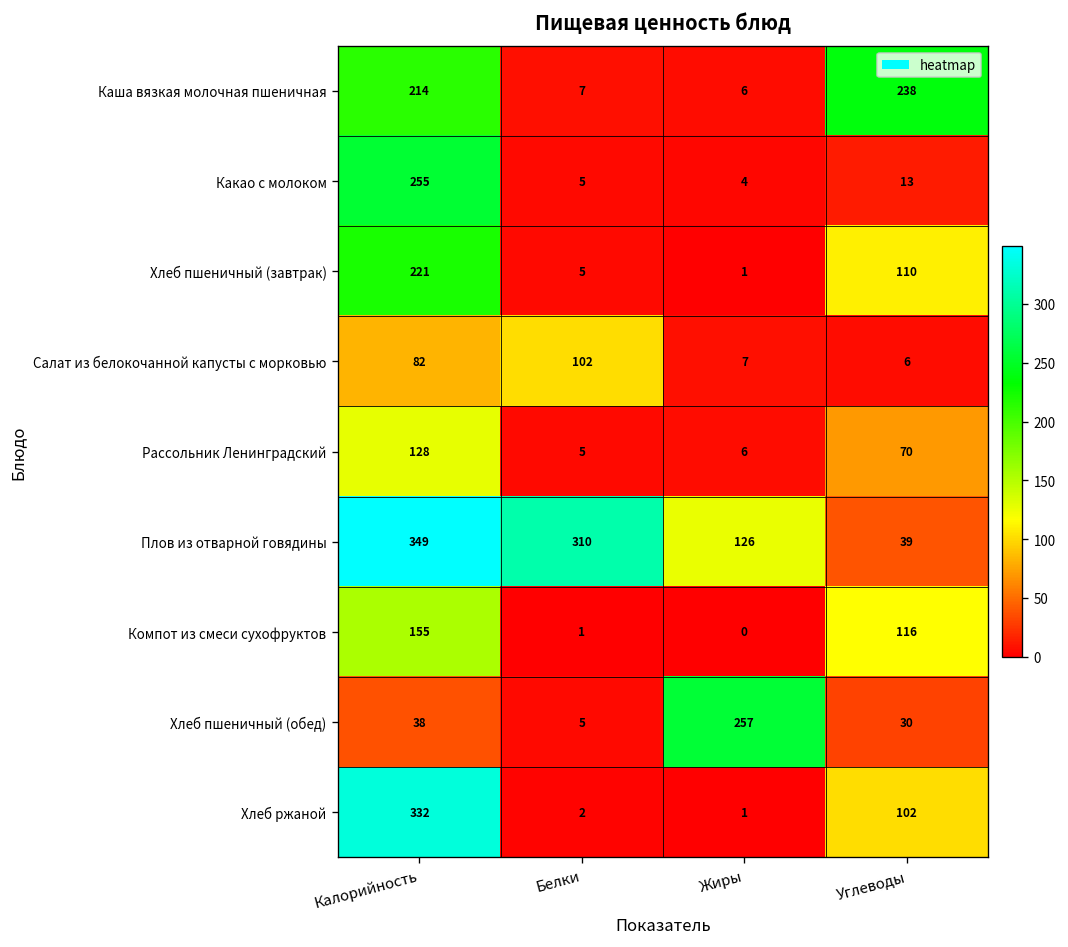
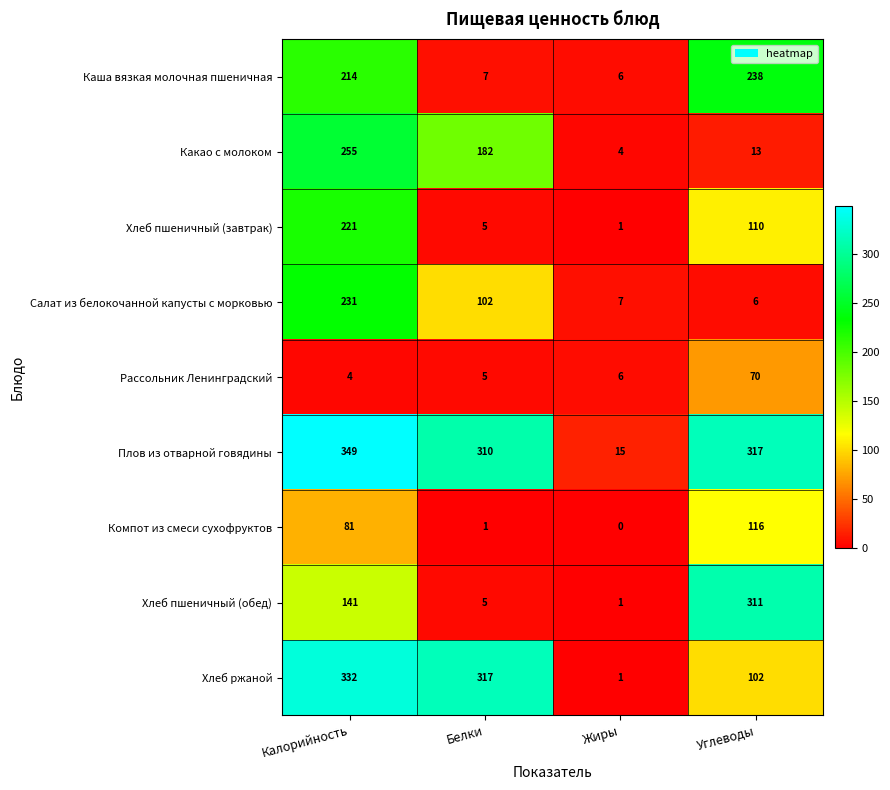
  {
    "Каша вязкая молочная пшеничная": {
      "Калорийность": 214,
      "Белки": 7,
      "Жиры": 6,
      "Углеводы": 238
    },
    "Какао с молоком": {
      "Калорийность": 255,
-     "Белки": 5,
+     "Белки": 182,
      "Жиры": 4,
      "Углеводы": 13
    },
    "Хлеб пшеничный (завтрак)": {
      "Калорийность": 221,
      "Белки": 5,
      "Жиры": 1,
      "Углеводы": 110
    },
    "Салат из белокочанной капусты с морковью": {
-     "Калорийность": 82,
+     "Калорийность": 231,
      "Белки": 102,
      "Жиры": 7,
      "Углеводы": 6
    },
    "Рассольник Ленинградский": {
-     "Калорийность": 128,
+     "Калорийность": 4,
      "Белки": 5,
      "Жиры": 6,
      "Углеводы": 70
    },
    "Плов из отварной говядины": {
      "Калорийность": 349,
      "Белки": 310,
-     "Жиры": 126,
-     "Углеводы": 39
+     "Жиры": 15,
+     "Углеводы": 317
    },
    "Компот из смеси сухофруктов": {
-     "Калорийность": 155,
+     "Калорийность": 81,
      "Белки": 1,
      "Жиры": 0,
      "Углеводы": 116
    },
    "Хлеб пшеничный (обед)": {
-     "Калорийность": 38,
+     "Калорийность": 141,
      "Белки": 5,
-     "Жиры": 257,
-     "Углеводы": 30
+     "Жиры": 1,
+     "Углеводы": 311
    },
    "Хлеб ржаной": {
      "Калорийность": 332,
-     "Белки": 2,
+     "Белки": 317,
      "Жиры": 1,
      "Углеводы": 102
    }
  }
